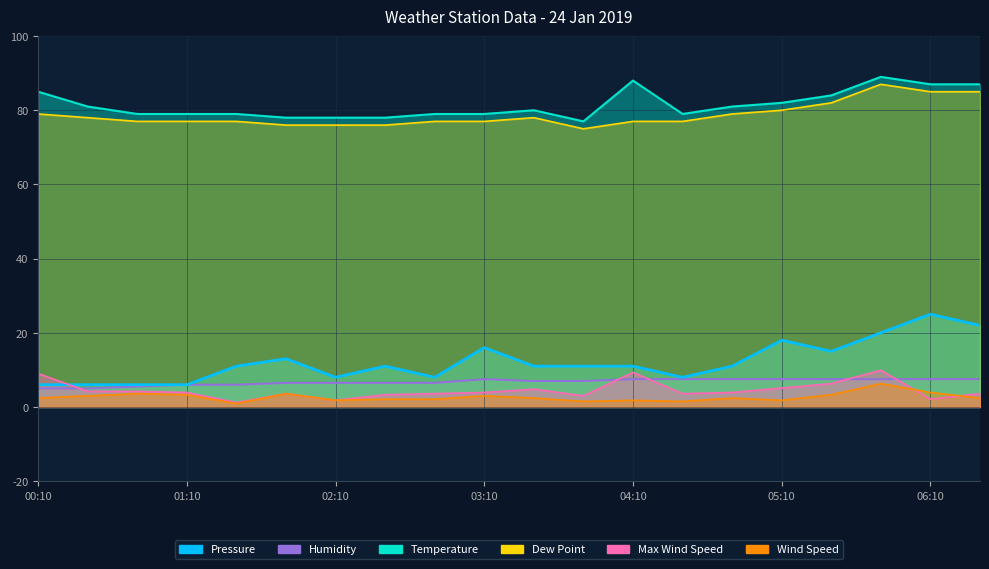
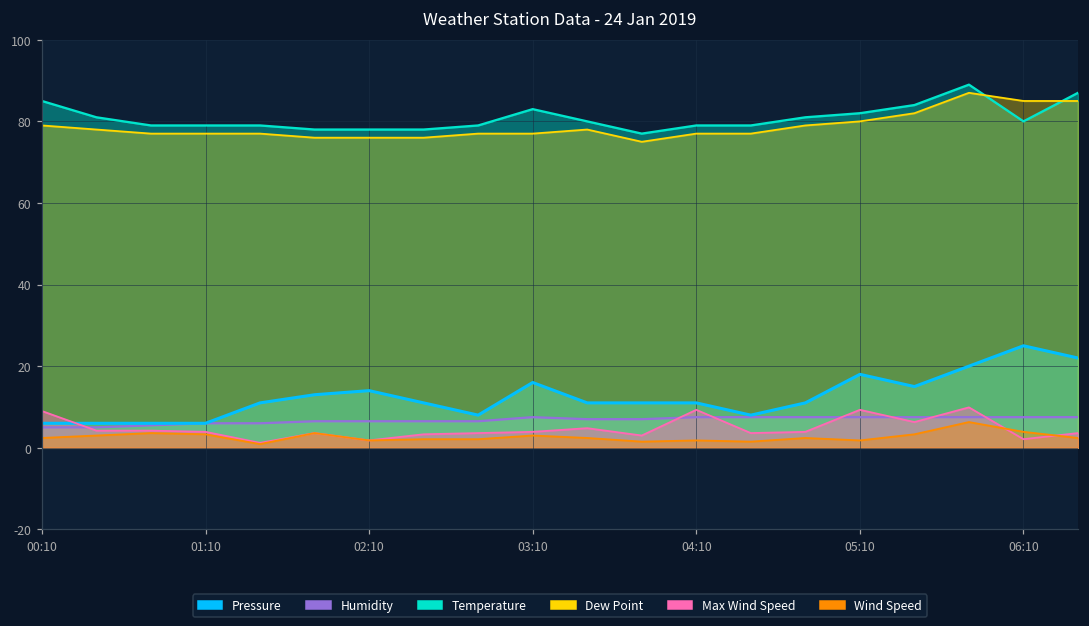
  {
    "Humidity": {
      "00:10": 5,
      "02:10": 6,
      "03:10": 8,
      "04:10": 8,
      "05:10": 8,
      "06:10": 8
    },
    "Pressure": {
      "00:10": 6,
-     "02:10": 8,
+     "02:10": 14,
      "03:10": 16,
      "04:10": 11,
      "05:10": 18,
      "06:10": 25
    },
    "Temperature": {
      "00:10": 85,
      "01:10": 79,
      "02:10": 78,
-     "03:10": 79,
-     "04:10": 88,
+     "03:10": 83,
+     "04:10": 79,
      "05:10": 82,
-     "06:10": 87
+     "06:10": 80
    },
    "Max Wind Speed": {
      "00:10": 9,
      "03:10": 4,
      "04:10": 9,
-     "05:10": 5,
+     "05:10": 9,
      "06:10": 2
    }
  }
